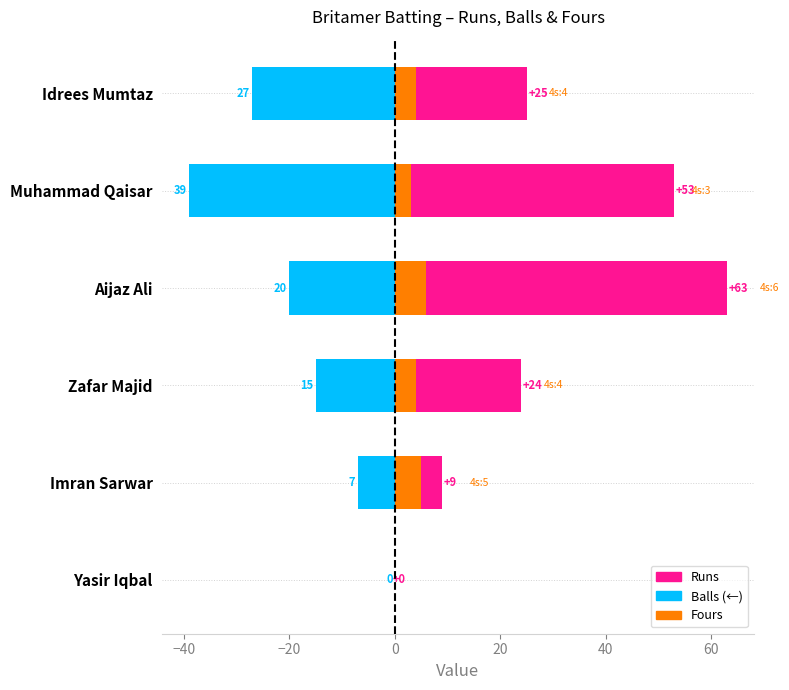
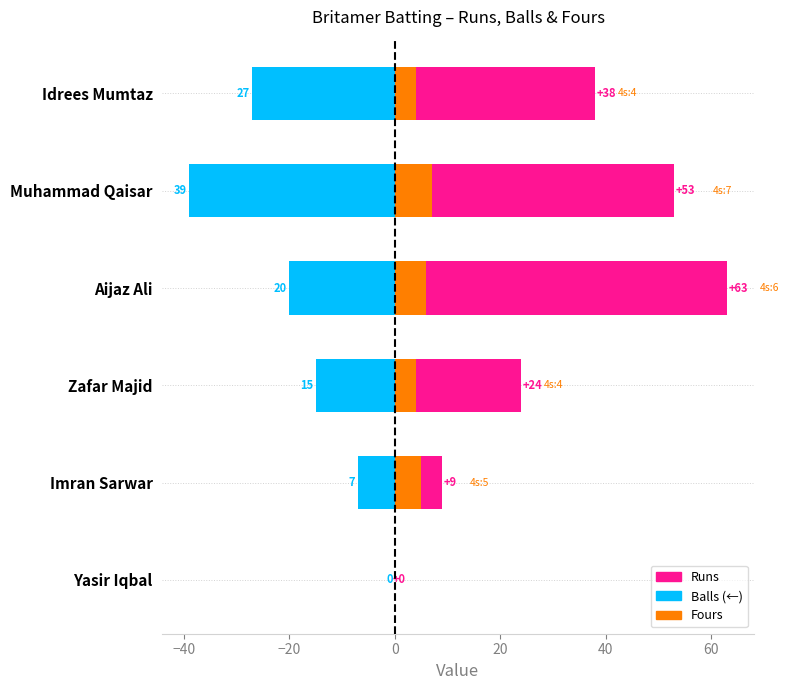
  {
    "Runs": {
-     "Idrees Mumtaz": "+25",
+     "Idrees Mumtaz": "+38",
      "Muhammad Qaisar": "+53",
      "Aijaz Ali": "+63",
      "Zafar Majid": "+24",
      "Imran Sarwar": "+9",
      "Yasir Iqbal": "+0"
    },
    "Fours": {
-     "Muhammad Qaisar": "3",
+     "Muhammad Qaisar": "7",
      "Yasir Iqbal": "+0"
    }
  }
